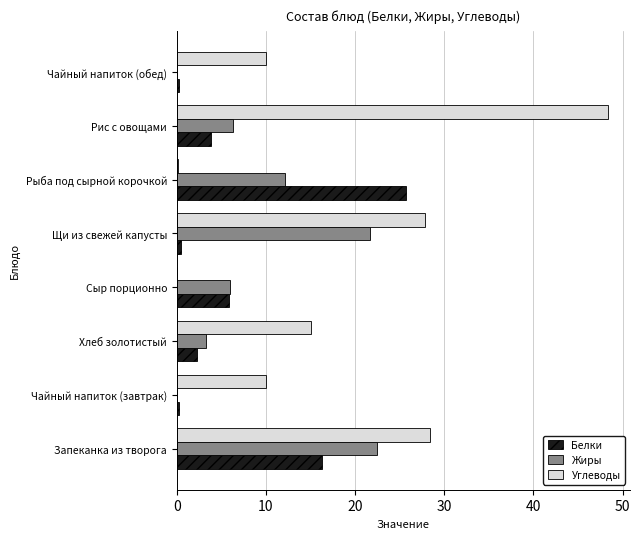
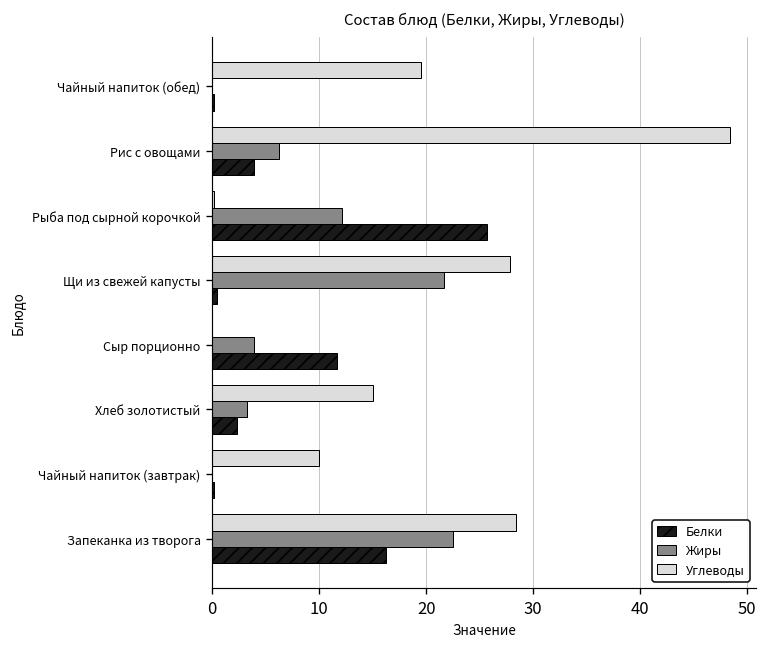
  {
    "Белки": {
      "Рис с овощами": 4,
      "Рыба под сырной корочкой": 26,
      "Щи из свежей капусты": 0,
-     "Сыр порционно": 6,
+     "Сыр порционно": 12,
      "Хлеб золотистый": 2,
      "Запеканка из творога": 16
    },
    "Жиры": {
      "Чайный напиток (обед)": 0,
      "Рис с овощами": 6,
      "Рыба под сырной корочкой": 12,
      "Щи из свежей капусты": 22,
-     "Сыр порционно": 6,
+     "Сыр порционно": 4,
      "Хлеб золотистый": 3,
      "Чайный напиток (завтрак)": 0,
      "Запеканка из творога": 22
    },
    "Углеводы": {
-     "Чайный напиток (обед)": 10,
+     "Чайный напиток (обед)": 20,
      "Рис с овощами": 48,
      "Щи из свежей капусты": 28,
      "Сыр порционно": 0,
      "Хлеб золотистый": 15,
      "Чайный напиток (завтрак)": 10,
      "Запеканка из творога": 28
    }
  }
